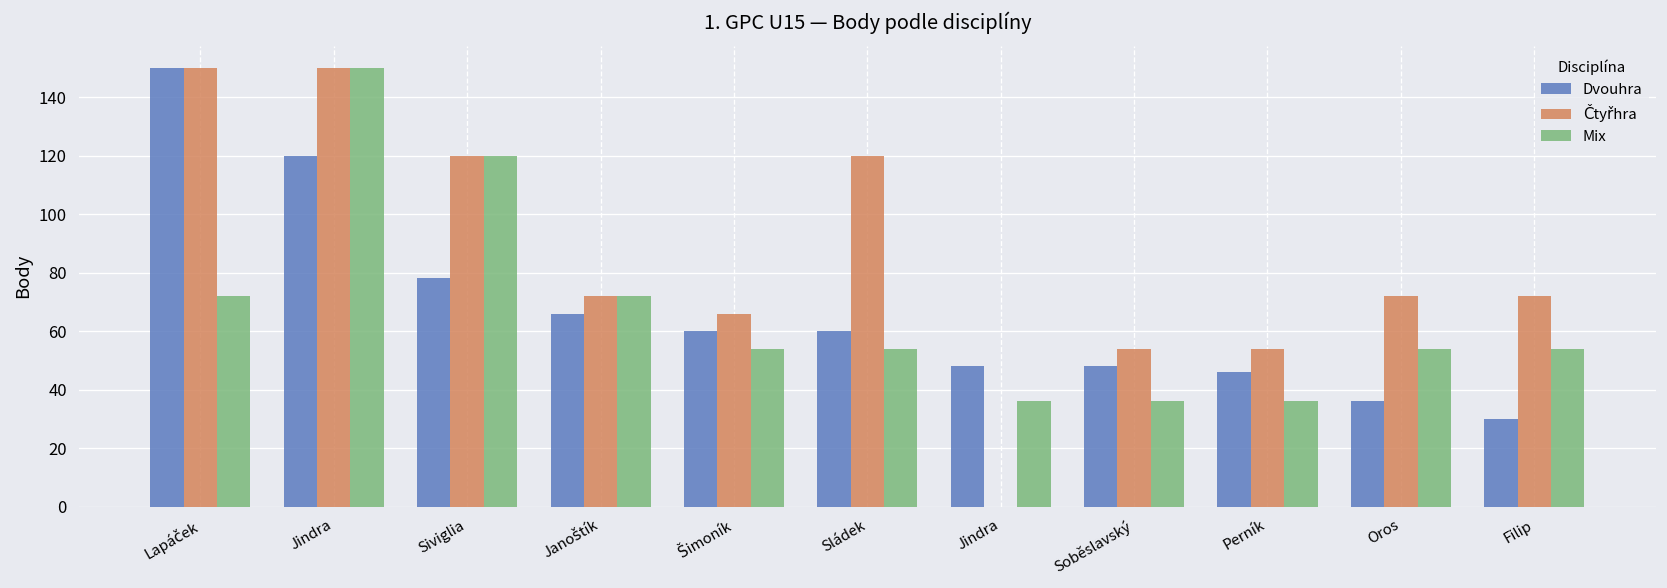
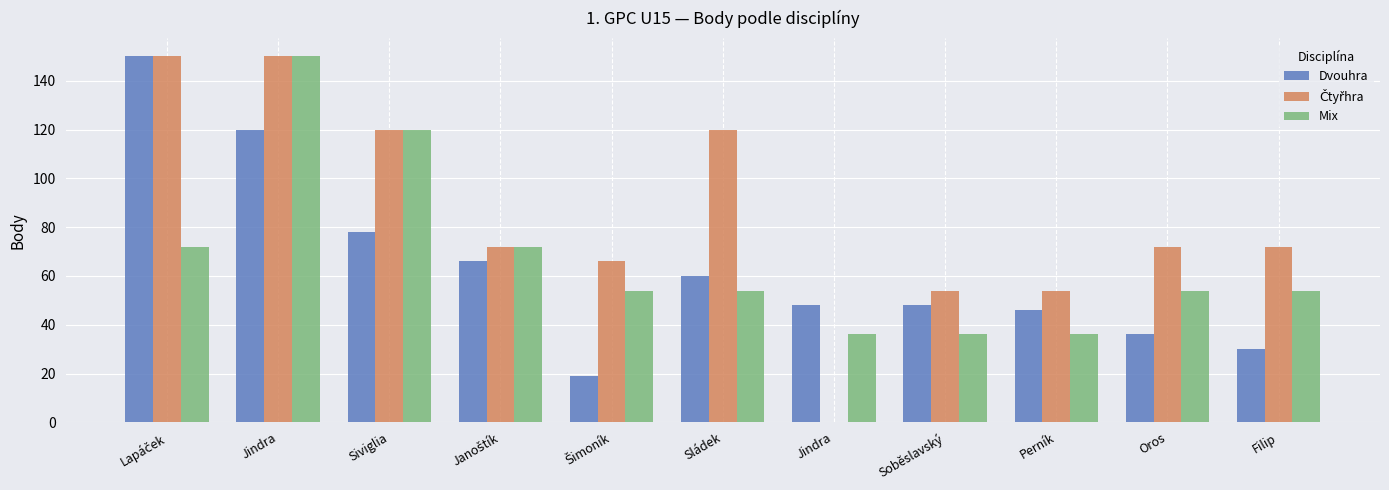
  {
    "Dvouhra": {
      "Lapáček": 150,
      "Siviglia": 78,
      "Janoštík": 66,
-     "Šimoník": 60,
+     "Šimoník": 19,
      "Sládek": 60,
      "Soběslavský": 48,
      "Perník": 46,
      "Oros": 36,
      "Filip": 30
    },
    "Čtyřhra": {
      "Lapáček": 150,
      "Siviglia": 120,
      "Janoštík": 72,
      "Šimoník": 66,
      "Sládek": 120,
      "Soběslavský": 54,
      "Perník": 54,
      "Oros": 72,
      "Filip": 72
    },
    "Mix": {
      "Lapáček": 72,
      "Siviglia": 120,
      "Janoštík": 72,
      "Šimoník": 54,
      "Sládek": 54,
      "Soběslavský": 36,
      "Perník": 36,
      "Oros": 54,
      "Filip": 54
    }
  }
